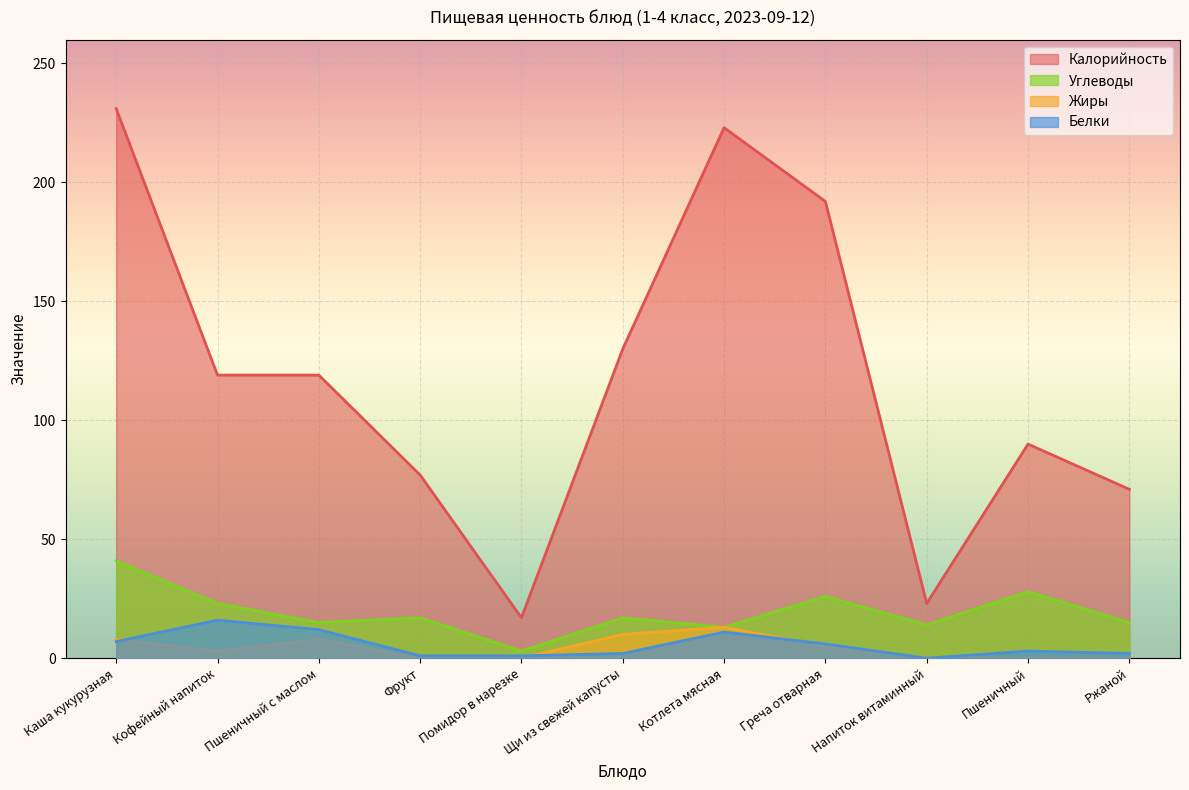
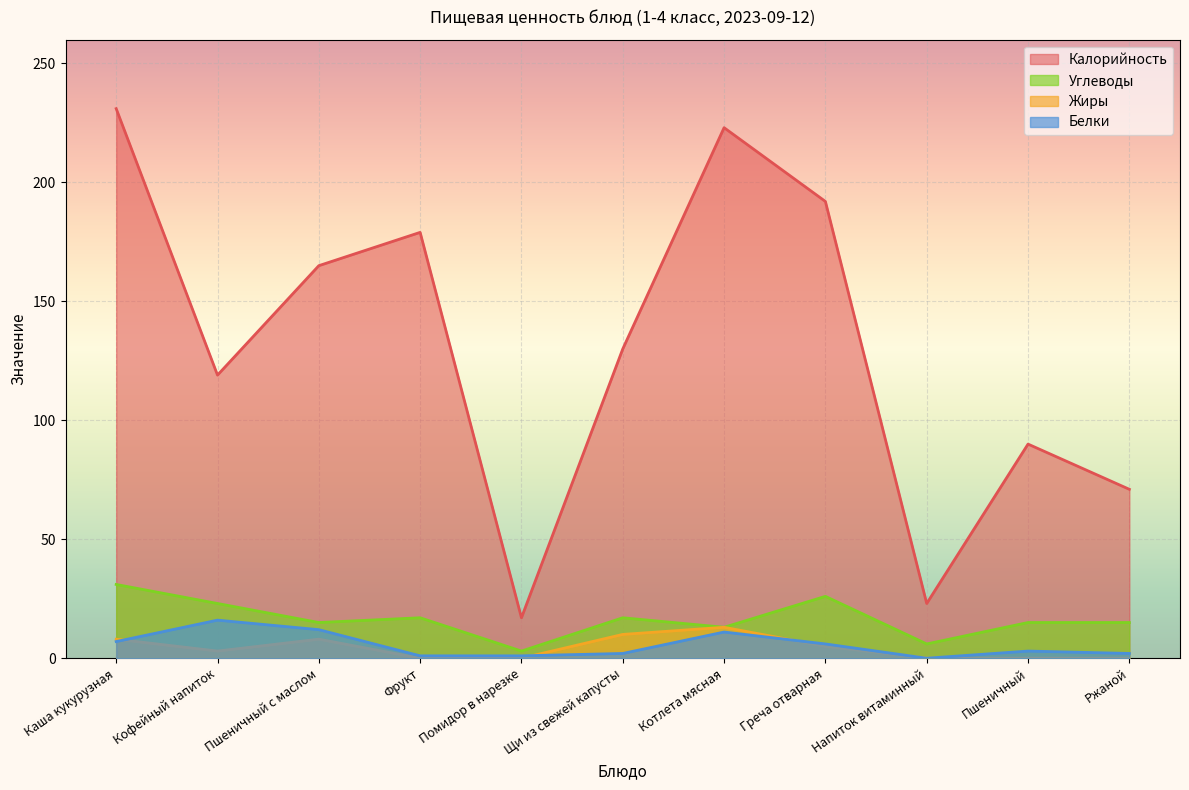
  {
    "Калорийность": {
      "Каша кукурузная": 231,
      "Кофейный напиток": 119,
-     "Пшеничный с маслом": 119,
-     "Фрукт": 77,
+     "Пшеничный с маслом": 165,
+     "Фрукт": 179,
      "Помидор в нарезке": 17,
      "Щи из свежей капусты": 130,
      "Котлета мясная": 223,
      "Греча отварная": 192,
      "Напиток витаминный": 23,
      "Пшеничный": 90,
      "Ржаной": 71
    },
    "Углеводы": {
-     "Каша кукурузная": 41,
+     "Каша кукурузная": 31,
      "Кофейный напиток": 23,
      "Пшеничный с маслом": 15,
      "Фрукт": 17,
      "Помидор в нарезке": 3,
      "Щи из свежей капусты": 17,
      "Греча отварная": 26,
-     "Напиток витаминный": 14,
-     "Пшеничный": 28,
+     "Напиток витаминный": 6,
+     "Пшеничный": 15,
      "Ржаной": 15
    },
    "Жиры": {
      "Кофейный напиток": 3,
      "Пшеничный с маслом": 8,
      "Щи из свежей капусты": 10,
      "Пшеничный": 0,
      "Ржаной": 0
    },
    "Белки": {
      "Кофейный напиток": 16,
      "Пшеничный с маслом": 12,
      "Щи из свежей капусты": 2,
      "Котлета мясная": 11,
      "Пшеничный": 3,
      "Ржаной": 2
    }
  }
